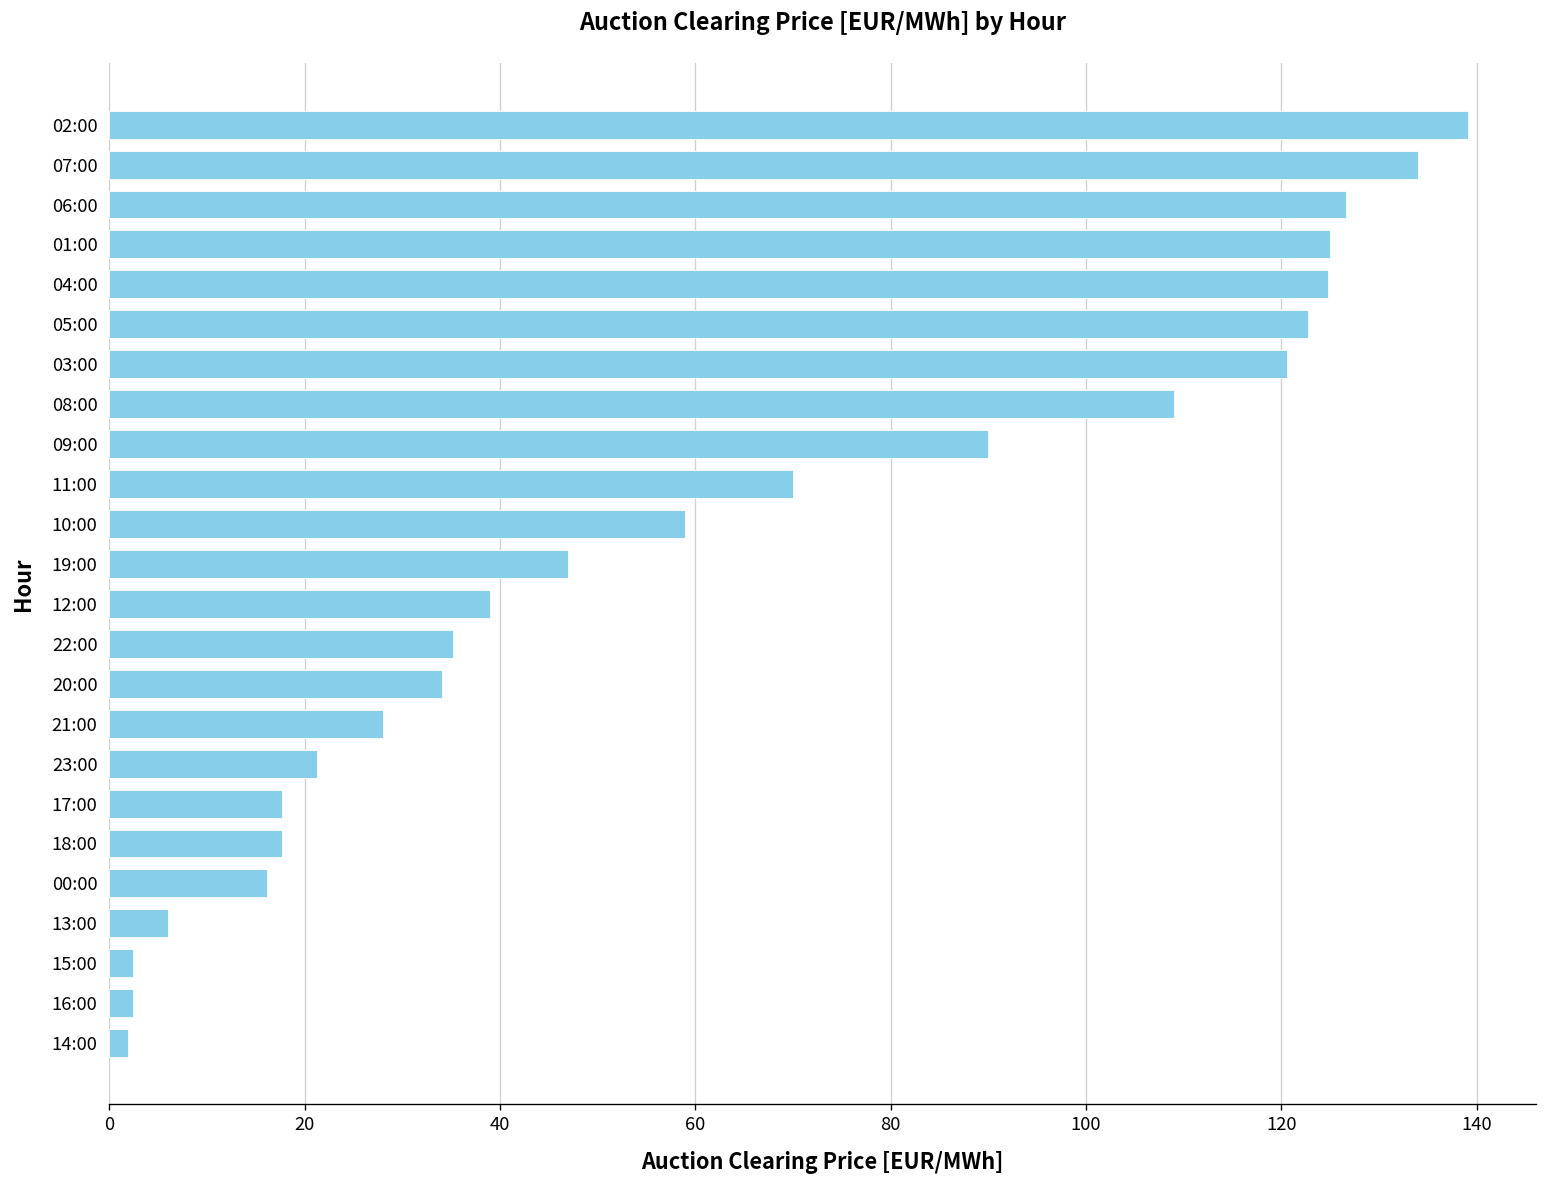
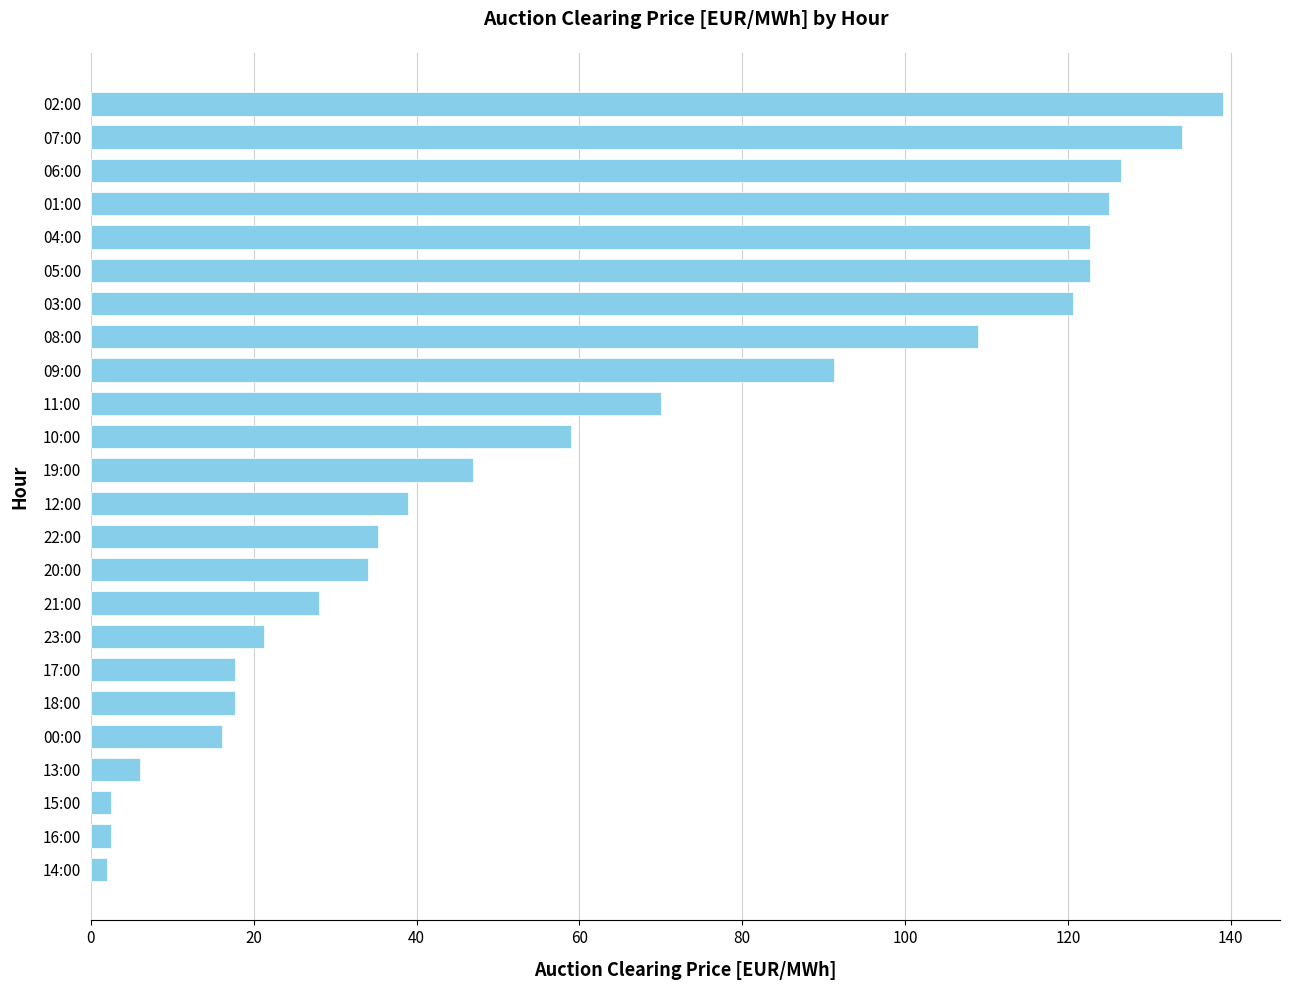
  {
    "02:00": 139,
    "07:00": 134,
    "06:00": 127,
    "01:00": 125,
-   "04:00": 125,
+   "04:00": 123,
    "05:00": 123,
    "03:00": 121,
    "08:00": 109,
-   "09:00": 90,
+   "09:00": 91,
    "11:00": 70,
    "10:00": 59,
    "19:00": 47,
    "12:00": 39,
    "22:00": 35,
    "20:00": 34,
    "21:00": 28,
    "23:00": 21,
    "17:00": 18,
    "18:00": 18,
    "00:00": 16,
    "13:00": 6,
    "15:00": 2,
    "16:00": 2,
    "14:00": 2
  }
